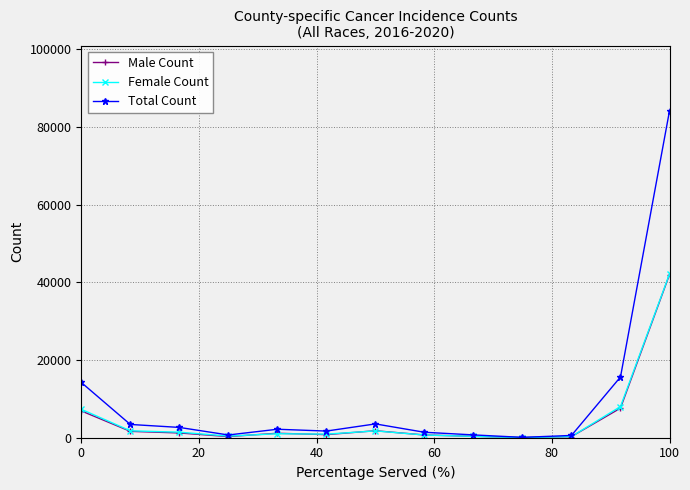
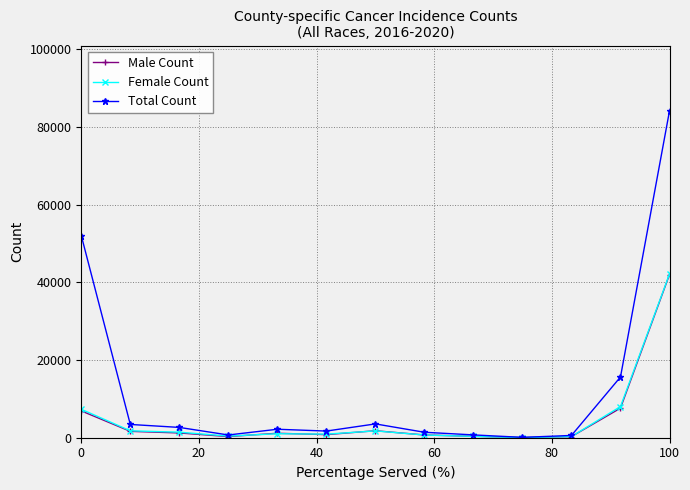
  {
    "Total Count": {
-     "0": 14000,
+     "0": 52000,
      "100": 84000
    }
  }
